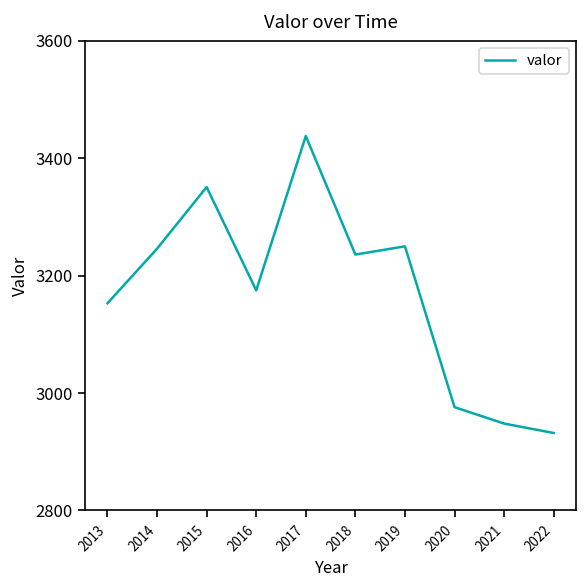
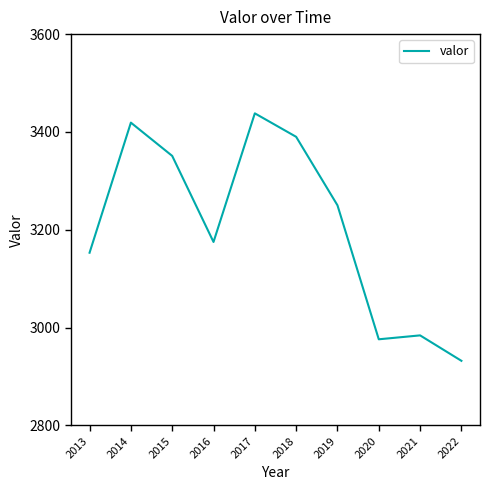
  {
    "2013": 3150,
-   "2014": 3250,
+   "2014": 3420,
    "2015": 3350,
    "2016": 3180,
    "2017": 3440,
-   "2018": 3240,
+   "2018": 3390,
    "2019": 3250,
    "2020": 2980,
-   "2021": 2950,
+   "2021": 2980,
    "2022": 2930
  }
